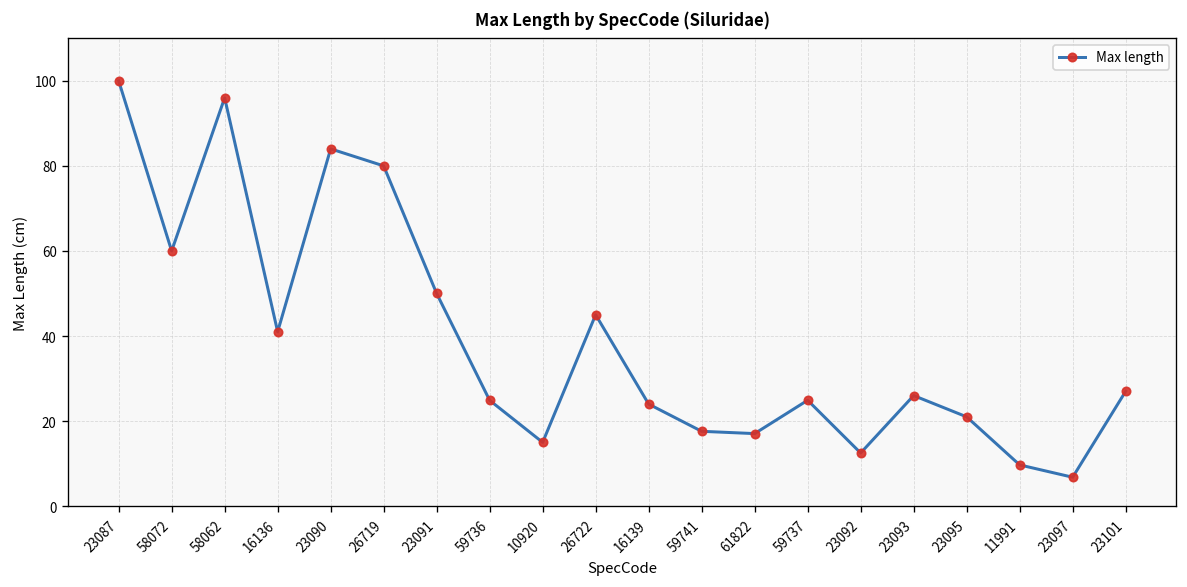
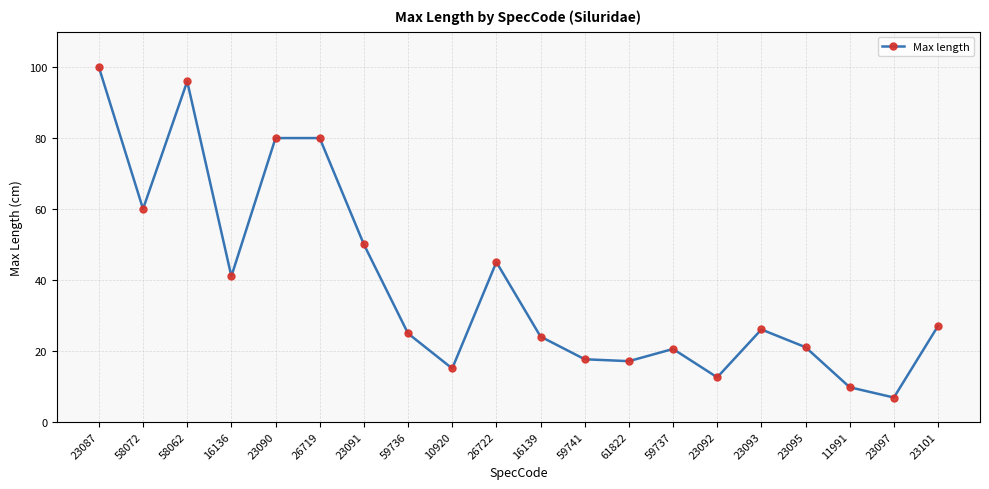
  {
    "23087": 100,
    "58072": 60,
    "58062": 96,
    "16136": 41,
-   "23090": 84,
+   "23090": 80,
    "26719": 80,
    "23091": 50,
    "59736": 25,
    "10920": 15,
    "26722": 45,
    "16139": 24,
    "59741": 18,
    "61822": 17,
-   "59737": 25,
+   "59737": 21,
    "23092": 13,
    "23093": 26,
    "23095": 21,
    "11991": 10,
    "23097": 7,
    "23101": 27
  }
